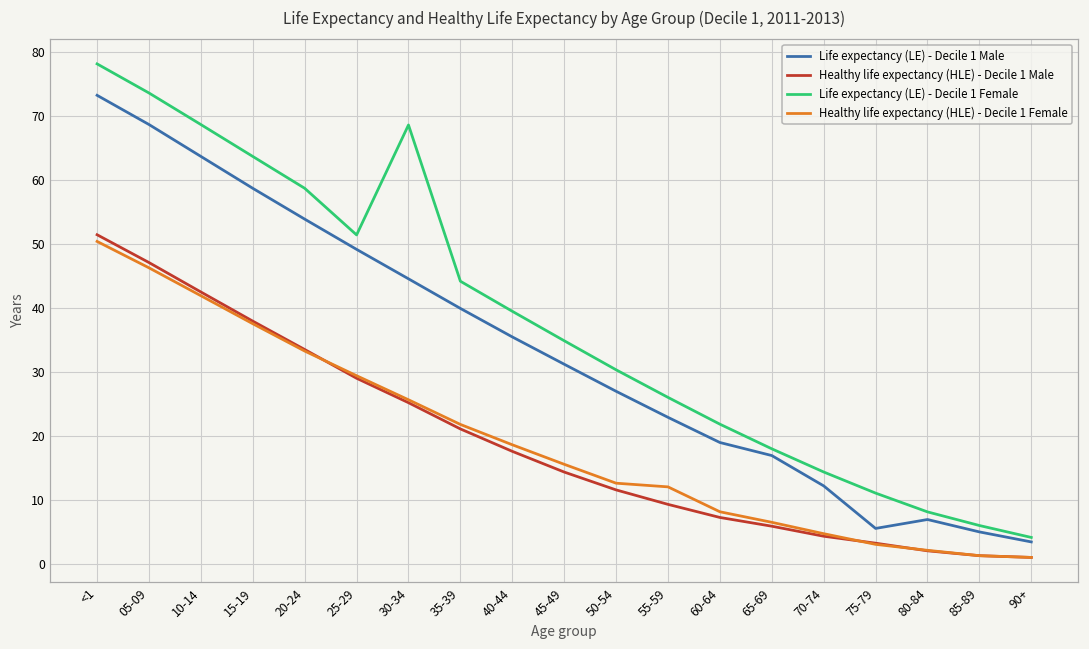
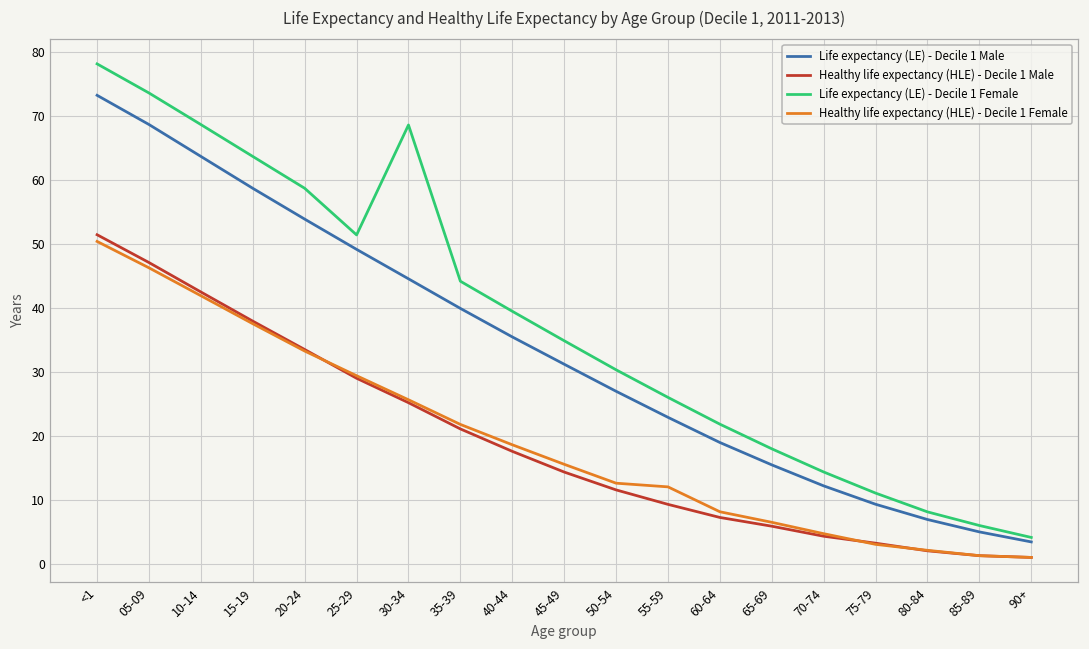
  {
    "Life expectancy (LE) - Decile 1 Male": {
      "<1": 73,
      "05-09": 69,
      "10-14": 64,
      "15-19": 59,
      "20-24": 54,
      "25-29": 49,
      "30-34": 45,
      "35-39": 40,
      "40-44": 35,
      "45-49": 31,
      "50-54": 27,
      "55-59": 23,
      "60-64": 19,
-     "65-69": 17,
+     "65-69": 15,
      "70-74": 12,
-     "75-79": 6,
+     "75-79": 9,
      "80-84": 7,
      "85-89": 5,
      "90+": 3
    },
    "Healthy life expectancy (HLE) - Decile 1 Male": {
      "<1": 51,
      "05-09": 47,
      "10-14": 43,
      "30-34": 25,
      "35-39": 21,
      "40-44": 18,
      "45-49": 14,
      "50-54": 12,
      "55-59": 9,
      "60-64": 7,
      "65-69": 6
    },
    "Life expectancy (LE) - Decile 1 Female": {
      "<1": 78,
      "05-09": 74,
      "10-14": 69,
      "15-19": 64,
      "20-24": 59,
      "25-29": 51,
      "30-34": 69,
      "35-39": 44,
      "40-44": 40,
      "45-49": 35,
      "50-54": 30,
      "55-59": 26,
      "60-64": 22,
      "65-69": 18,
      "70-74": 14,
      "75-79": 11,
      "80-84": 8,
      "85-89": 6,
      "90+": 4
    },
    "Healthy life expectancy (HLE) - Decile 1 Female": {
      "<1": 50,
      "05-09": 46,
      "10-14": 42,
      "30-34": 26,
      "35-39": 22,
      "40-44": 19,
      "45-49": 16,
      "50-54": 13,
      "55-59": 12,
      "60-64": 8,
      "65-69": 6
    }
  }
